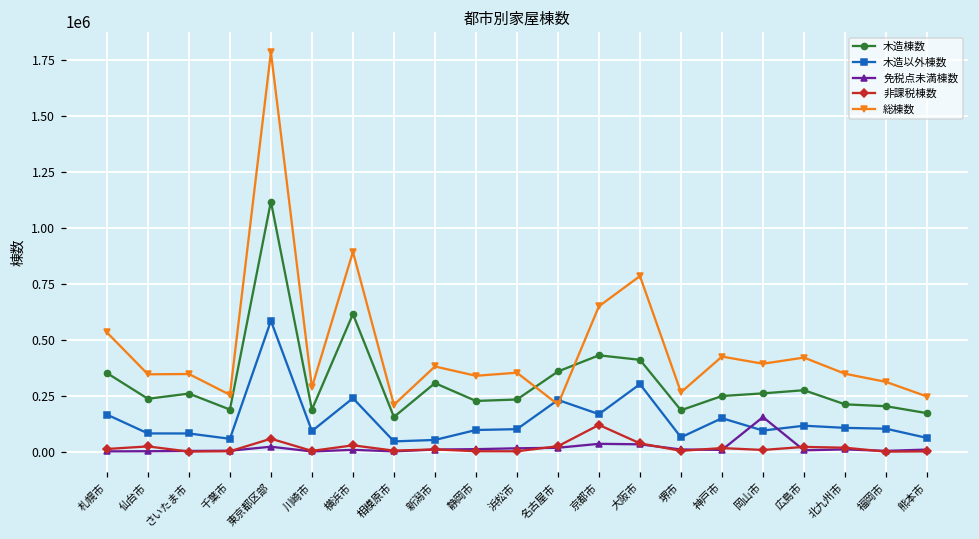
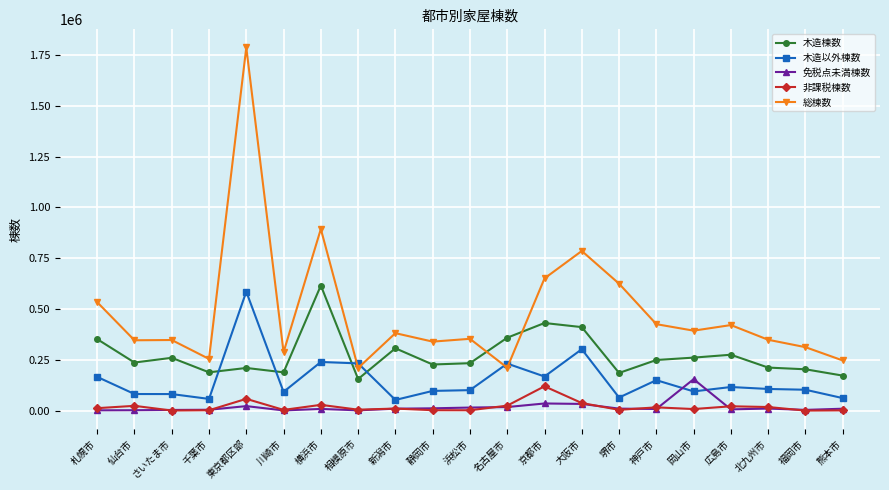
  {
    "木造棟数": {
      "札幌市": 350000,
      "仙台市": 240000,
      "さいたま市": 260000,
      "千葉市": 190000,
-     "東京都区部": 1120000,
+     "東京都区部": 210000,
      "川崎市": 190000,
      "横浜市": 620000,
      "相模原市": 160000,
      "新潟市": 310000,
      "静岡市": 230000,
      "浜松市": 230000,
      "名古屋市": 360000,
      "京都市": 430000,
      "大阪市": 410000,
      "堺市": 190000,
      "神戸市": 250000,
      "岡山市": 260000,
      "広島市": 280000,
      "北九州市": 210000,
      "福岡市": 200000,
      "熊本市": 170000
    },
    "木造以外棟数": {
      "札幌市": 170000,
      "仙台市": 80000,
      "さいたま市": 80000,
      "千葉市": 60000,
      "東京都区部": 590000,
      "川崎市": 90000,
      "横浜市": 240000,
-     "相模原市": 50000,
+     "相模原市": 230000,
      "新潟市": 50000,
      "静岡市": 100000,
      "浜松市": 100000,
      "名古屋市": 230000,
      "京都市": 170000,
      "大阪市": 300000,
      "堺市": 60000,
      "神戸市": 150000,
      "岡山市": 100000,
      "広島市": 120000,
      "北九州市": 110000,
      "福岡市": 100000,
      "熊本市": 60000
    },
    "免税点未満棟数": {
      "仙台市": 0,
      "東京都区部": 20000,
      "横浜市": 10000,
      "浜松市": 20000,
      "京都市": 40000,
      "岡山市": 160000,
      "広島市": 10000
    },
    "非課税棟数": {
      "仙台市": 20000,
      "東京都区部": 60000,
      "横浜市": 30000,
      "浜松市": 0,
      "京都市": 120000,
      "岡山市": 10000,
      "広島市": 20000
    },
    "総棟数": {
      "札幌市": 530000,
      "仙台市": 350000,
      "さいたま市": 350000,
      "千葉市": 250000,
      "東京都区部": 1790000,
      "川崎市": 290000,
      "横浜市": 890000,
      "相模原市": 210000,
      "新潟市": 380000,
      "静岡市": 340000,
      "浜松市": 350000,
      "名古屋市": 210000,
      "京都市": 650000,
      "大阪市": 790000,
-     "堺市": 270000,
+     "堺市": 620000,
      "神戸市": 430000,
      "岡山市": 390000,
      "広島市": 420000,
      "北九州市": 350000,
      "福岡市": 310000,
      "熊本市": 250000
    }
  }
